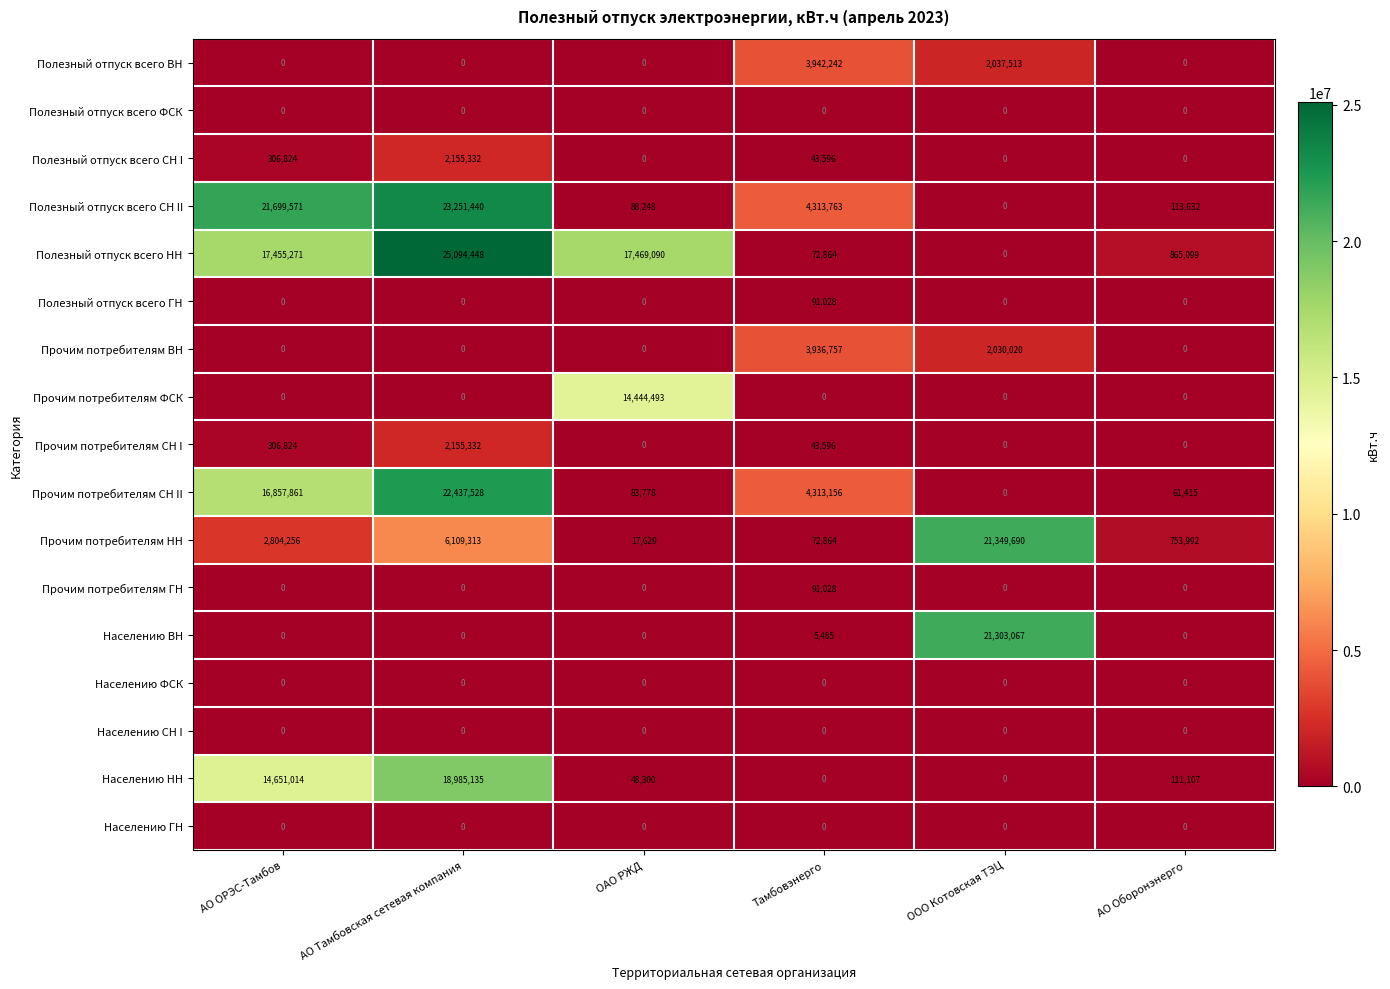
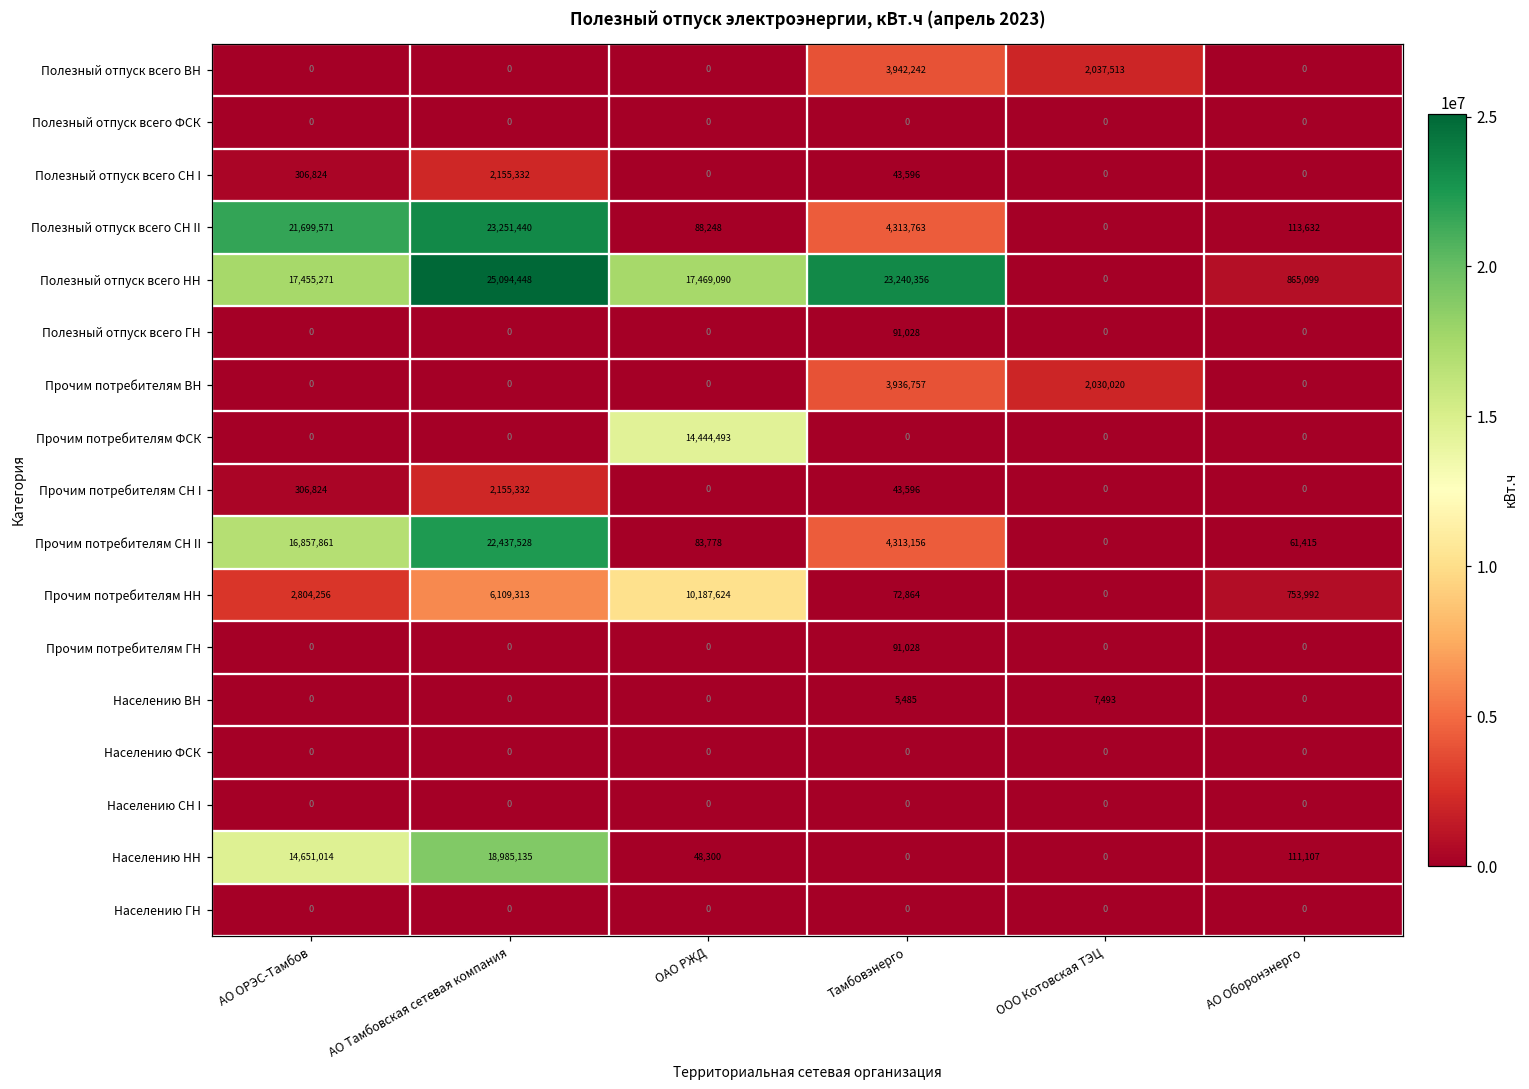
  {
    "Полезный отпуск всего ВН": {
      "АО ОРЭС-Тамбов": "0",
      "АО Тамбовская сетевая компания": "0",
      "ОАО РЖД": "0",
      "Тамбовэнерго": "3,942,242",
      "ООО Котовская ТЭЦ": "2,037,513",
      "АО Оборонэнерго": "0"
    },
    "Полезный отпуск всего ФСК": {
      "АО ОРЭС-Тамбов": "0",
      "АО Тамбовская сетевая компания": "0",
      "ОАО РЖД": "0",
      "Тамбовэнерго": "0",
      "ООО Котовская ТЭЦ": "0",
      "АО Оборонэнерго": "0"
    },
    "Полезный отпуск всего СН I": {
      "АО ОРЭС-Тамбов": "306,824",
      "АО Тамбовская сетевая компания": "2,155,332",
      "ОАО РЖД": "0",
      "Тамбовэнерго": "43,596",
      "ООО Котовская ТЭЦ": "0",
      "АО Оборонэнерго": "0"
    },
    "Полезный отпуск всего СН II": {
      "АО ОРЭС-Тамбов": "21,699,571",
      "АО Тамбовская сетевая компания": "23,251,440",
      "ОАО РЖД": "88,248",
      "Тамбовэнерго": "4,313,763",
      "ООО Котовская ТЭЦ": "0",
      "АО Оборонэнерго": "113,632"
    },
    "Полезный отпуск всего НН": {
      "АО ОРЭС-Тамбов": "17,455,271",
      "АО Тамбовская сетевая компания": "25,094,448",
      "ОАО РЖД": "17,469,090",
-     "Тамбовэнерго": "72,864",
+     "Тамбовэнерго": "23,240,356",
      "ООО Котовская ТЭЦ": "0",
      "АО Оборонэнерго": "865,099"
    },
    "Полезный отпуск всего ГН": {
      "АО ОРЭС-Тамбов": "0",
      "АО Тамбовская сетевая компания": "0",
      "ОАО РЖД": "0",
      "Тамбовэнерго": "91,028",
      "ООО Котовская ТЭЦ": "0",
      "АО Оборонэнерго": "0"
    },
    "Прочим потребителям ВН": {
      "АО ОРЭС-Тамбов": "0",
      "АО Тамбовская сетевая компания": "0",
      "ОАО РЖД": "0",
      "Тамбовэнерго": "3,936,757",
      "ООО Котовская ТЭЦ": "2,030,020",
      "АО Оборонэнерго": "0"
    },
    "Прочим потребителям ФСК": {
      "АО ОРЭС-Тамбов": "0",
      "АО Тамбовская сетевая компания": "0",
      "ОАО РЖД": "14,444,493",
      "Тамбовэнерго": "0",
      "ООО Котовская ТЭЦ": "0",
      "АО Оборонэнерго": "0"
    },
    "Прочим потребителям СН I": {
      "АО ОРЭС-Тамбов": "306,824",
      "АО Тамбовская сетевая компания": "2,155,332",
      "ОАО РЖД": "0",
      "Тамбовэнерго": "43,596",
      "ООО Котовская ТЭЦ": "0",
      "АО Оборонэнерго": "0"
    },
    "Прочим потребителям СН II": {
      "АО ОРЭС-Тамбов": "16,857,861",
      "АО Тамбовская сетевая компания": "22,437,528",
      "ОАО РЖД": "83,778",
      "Тамбовэнерго": "4,313,156",
      "ООО Котовская ТЭЦ": "0",
      "АО Оборонэнерго": "61,415"
    },
    "Прочим потребителям НН": {
      "АО ОРЭС-Тамбов": "2,804,256",
      "АО Тамбовская сетевая компания": "6,109,313",
-     "ОАО РЖД": "17,629",
+     "ОАО РЖД": "10,187,624",
      "Тамбовэнерго": "72,864",
-     "ООО Котовская ТЭЦ": "21,349,690",
+     "ООО Котовская ТЭЦ": "0",
      "АО Оборонэнерго": "753,992"
    },
    "Прочим потребителям ГН": {
      "АО ОРЭС-Тамбов": "0",
      "АО Тамбовская сетевая компания": "0",
      "ОАО РЖД": "0",
      "Тамбовэнерго": "91,028",
      "ООО Котовская ТЭЦ": "0",
      "АО Оборонэнерго": "0"
    },
    "Населению ВН": {
      "АО ОРЭС-Тамбов": "0",
      "АО Тамбовская сетевая компания": "0",
      "ОАО РЖД": "0",
      "Тамбовэнерго": "5,485",
-     "ООО Котовская ТЭЦ": "21,303,067",
+     "ООО Котовская ТЭЦ": "7,493",
      "АО Оборонэнерго": "0"
    },
    "Населению ФСК": {
      "АО ОРЭС-Тамбов": "0",
      "АО Тамбовская сетевая компания": "0",
      "ОАО РЖД": "0",
      "Тамбовэнерго": "0",
      "ООО Котовская ТЭЦ": "0",
      "АО Оборонэнерго": "0"
    },
    "Населению СН I": {
      "АО ОРЭС-Тамбов": "0",
      "АО Тамбовская сетевая компания": "0",
      "ОАО РЖД": "0",
      "Тамбовэнерго": "0",
      "ООО Котовская ТЭЦ": "0",
      "АО Оборонэнерго": "0"
    },
    "Населению НН": {
      "АО ОРЭС-Тамбов": "14,651,014",
      "АО Тамбовская сетевая компания": "18,985,135",
      "ОАО РЖД": "48,300",
      "Тамбовэнерго": "0",
      "ООО Котовская ТЭЦ": "0",
      "АО Оборонэнерго": "111,107"
    },
    "Населению ГН": {
      "АО ОРЭС-Тамбов": "0",
      "АО Тамбовская сетевая компания": "0",
      "ОАО РЖД": "0",
      "Тамбовэнерго": "0",
      "ООО Котовская ТЭЦ": "0",
      "АО Оборонэнерго": "0"
    }
  }
